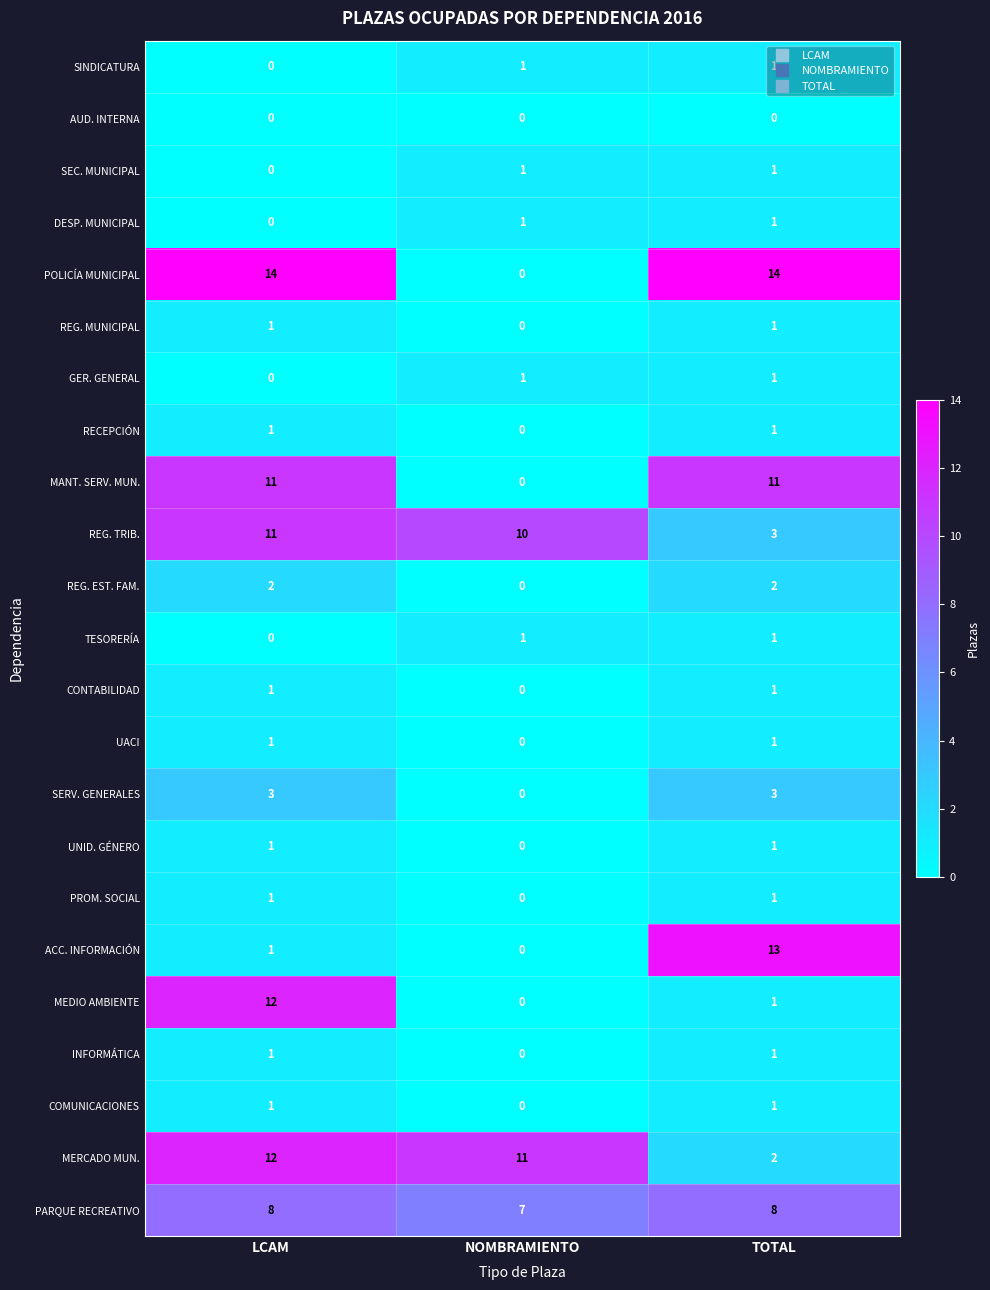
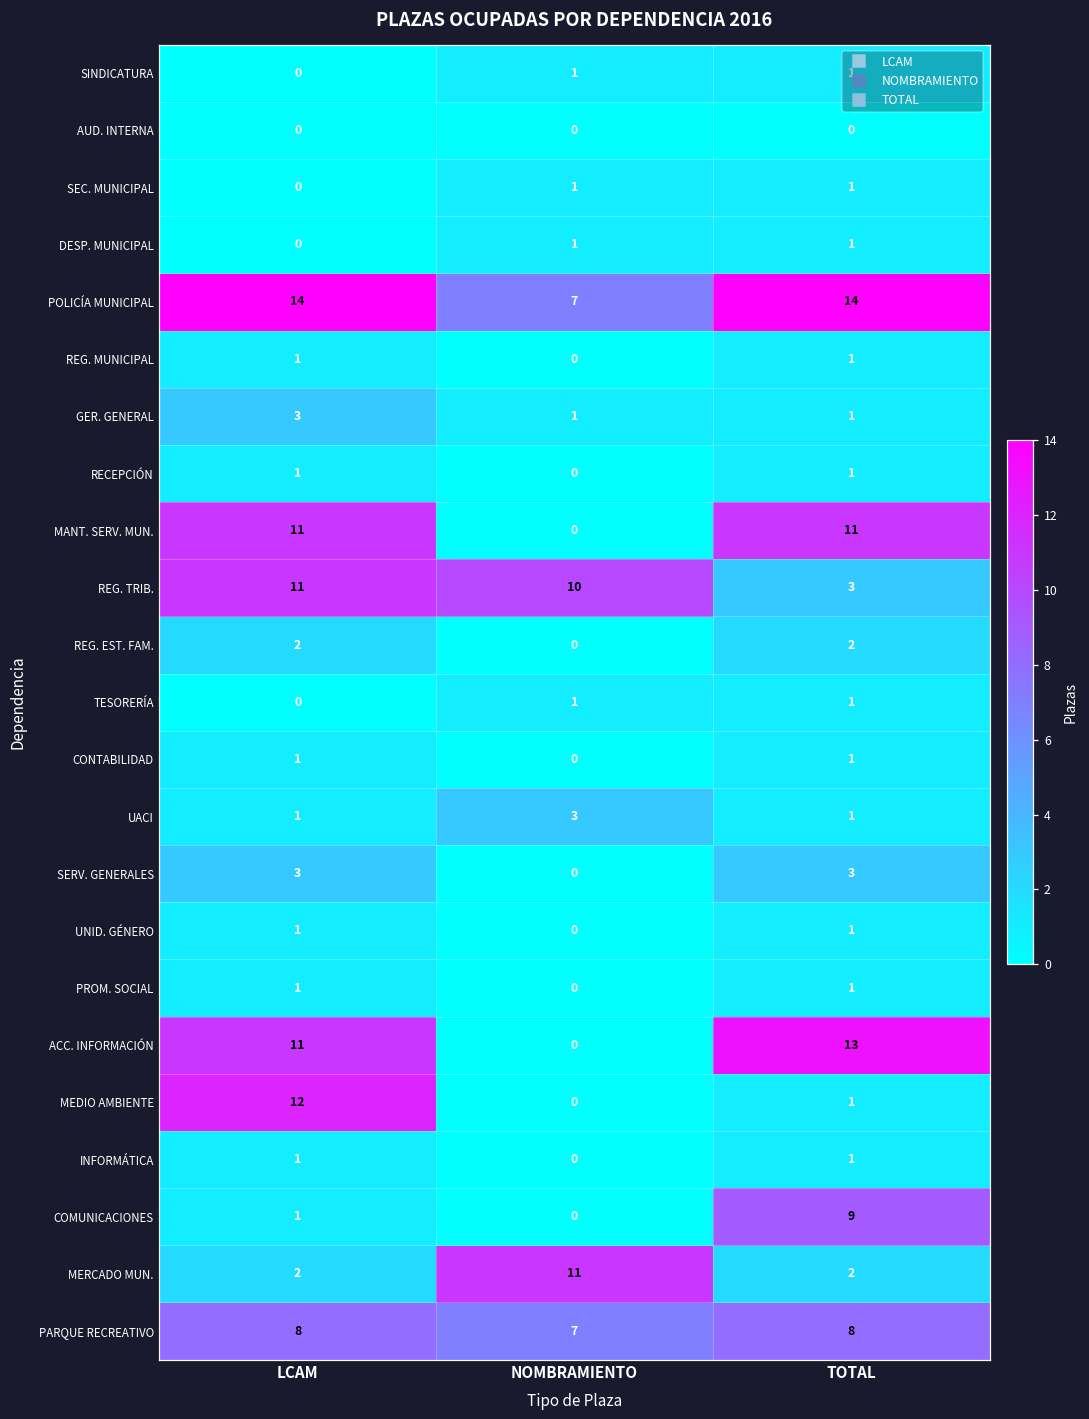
  {
    "SINDICATURA": {
      "LCAM": 0,
      "NOMBRAMIENTO": 1
    },
    "AUD. INTERNA": {
      "LCAM": 0,
      "NOMBRAMIENTO": 0,
      "TOTAL": 0
    },
    "SEC. MUNICIPAL": {
      "LCAM": 0,
      "NOMBRAMIENTO": 1,
      "TOTAL": 1
    },
    "DESP. MUNICIPAL": {
      "LCAM": 0,
      "NOMBRAMIENTO": 1,
      "TOTAL": 1
    },
    "POLICÍA MUNICIPAL": {
      "LCAM": 14,
-     "NOMBRAMIENTO": 0,
+     "NOMBRAMIENTO": 7,
      "TOTAL": 14
    },
    "REG. MUNICIPAL": {
      "LCAM": 1,
      "NOMBRAMIENTO": 0,
      "TOTAL": 1
    },
    "GER. GENERAL": {
-     "LCAM": 0,
+     "LCAM": 3,
      "NOMBRAMIENTO": 1,
      "TOTAL": 1
    },
    "RECEPCIÓN": {
      "LCAM": 1,
      "NOMBRAMIENTO": 0,
      "TOTAL": 1
    },
    "MANT. SERV. MUN.": {
      "LCAM": 11,
      "NOMBRAMIENTO": 0,
      "TOTAL": 11
    },
    "REG. TRIB.": {
      "LCAM": 11,
      "NOMBRAMIENTO": 10,
      "TOTAL": 3
    },
    "REG. EST. FAM.": {
      "LCAM": 2,
      "NOMBRAMIENTO": 0,
      "TOTAL": 2
    },
    "TESORERÍA": {
      "LCAM": 0,
      "NOMBRAMIENTO": 1,
      "TOTAL": 1
    },
    "CONTABILIDAD": {
      "LCAM": 1,
      "NOMBRAMIENTO": 0,
      "TOTAL": 1
    },
    "UACI": {
      "LCAM": 1,
-     "NOMBRAMIENTO": 0,
+     "NOMBRAMIENTO": 3,
      "TOTAL": 1
    },
    "SERV. GENERALES": {
      "LCAM": 3,
      "NOMBRAMIENTO": 0,
      "TOTAL": 3
    },
    "UNID. GÉNERO": {
      "LCAM": 1,
      "NOMBRAMIENTO": 0,
      "TOTAL": 1
    },
    "PROM. SOCIAL": {
      "LCAM": 1,
      "NOMBRAMIENTO": 0,
      "TOTAL": 1
    },
    "ACC. INFORMACIÓN": {
-     "LCAM": 1,
+     "LCAM": 11,
      "NOMBRAMIENTO": 0,
      "TOTAL": 13
    },
    "MEDIO AMBIENTE": {
      "LCAM": 12,
      "NOMBRAMIENTO": 0,
      "TOTAL": 1
    },
    "INFORMÁTICA": {
      "LCAM": 1,
      "NOMBRAMIENTO": 0,
      "TOTAL": 1
    },
    "COMUNICACIONES": {
      "LCAM": 1,
      "NOMBRAMIENTO": 0,
-     "TOTAL": 1
+     "TOTAL": 9
    },
    "MERCADO MUN.": {
-     "LCAM": 12,
+     "LCAM": 2,
      "NOMBRAMIENTO": 11,
      "TOTAL": 2
    },
    "PARQUE RECREATIVO": {
      "LCAM": 8,
      "NOMBRAMIENTO": 7,
      "TOTAL": 8
    }
  }
